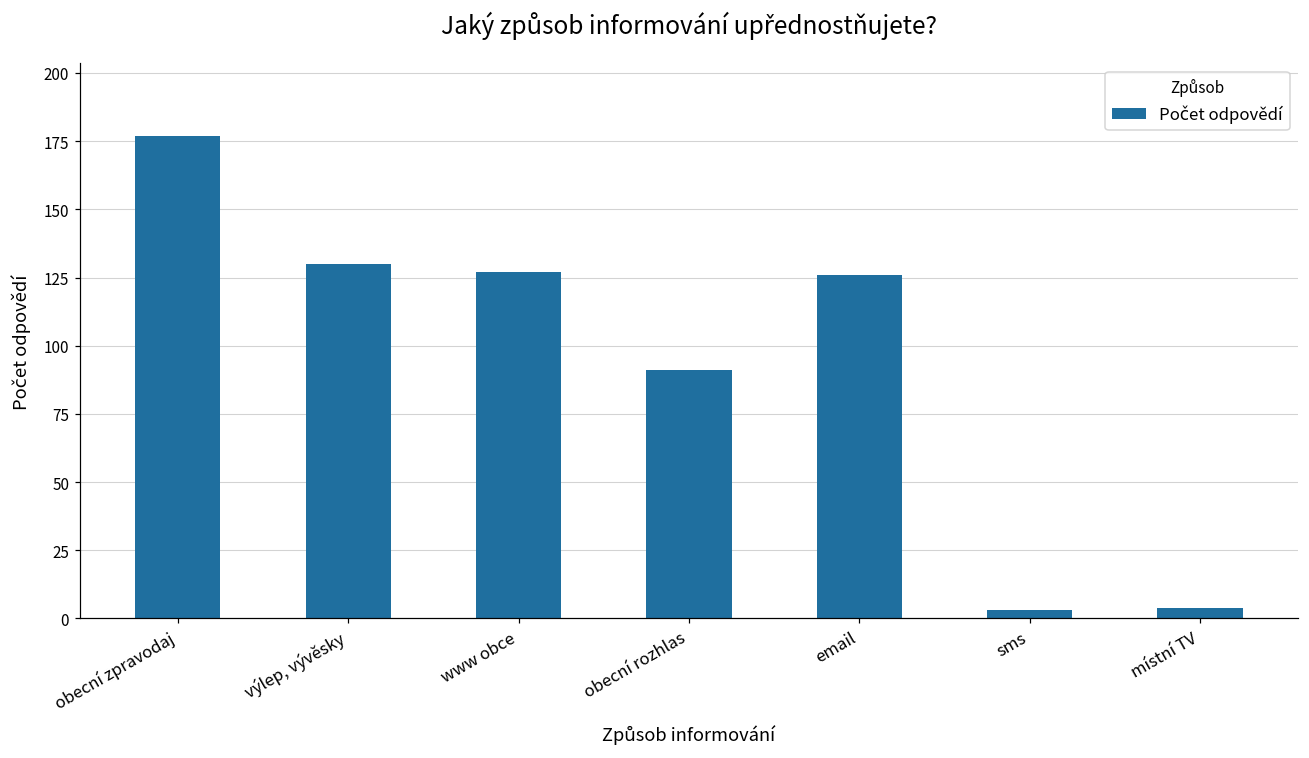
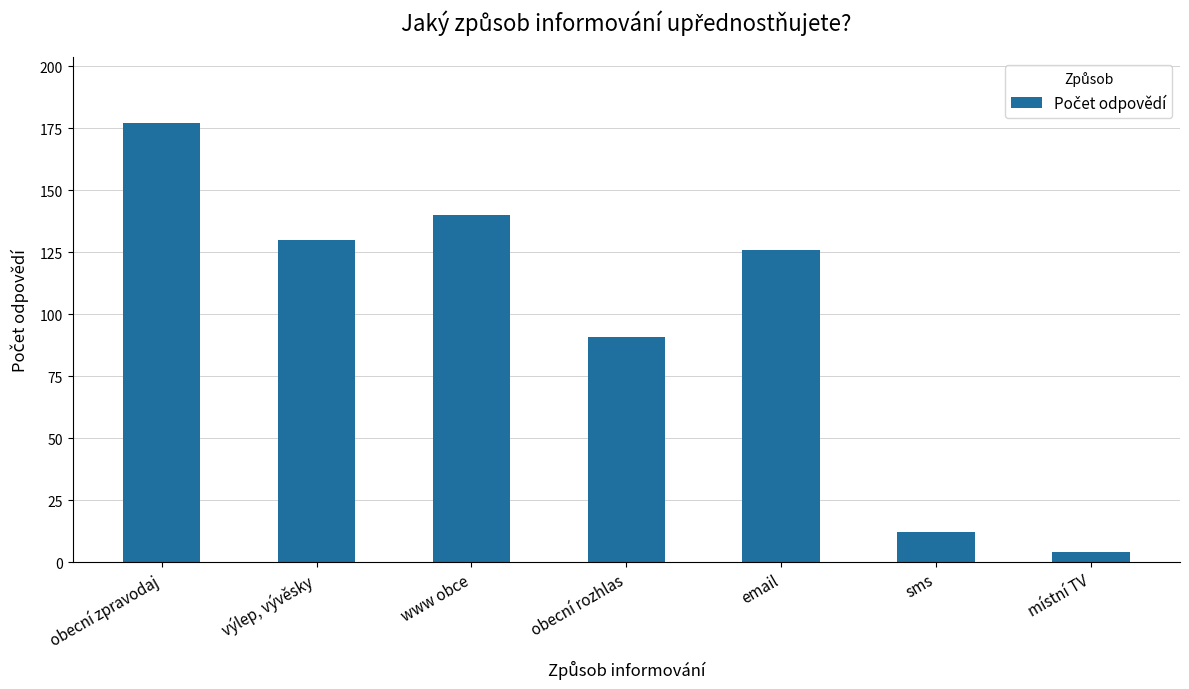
  {
    "obecní zpravodaj": 177,
    "výlep, vývěsky": 130,
-   "www obce": 127,
+   "www obce": 140,
    "obecní rozhlas": 91,
    "email": 126,
-   "sms": 3,
+   "sms": 12,
    "místní TV": 4
  }
